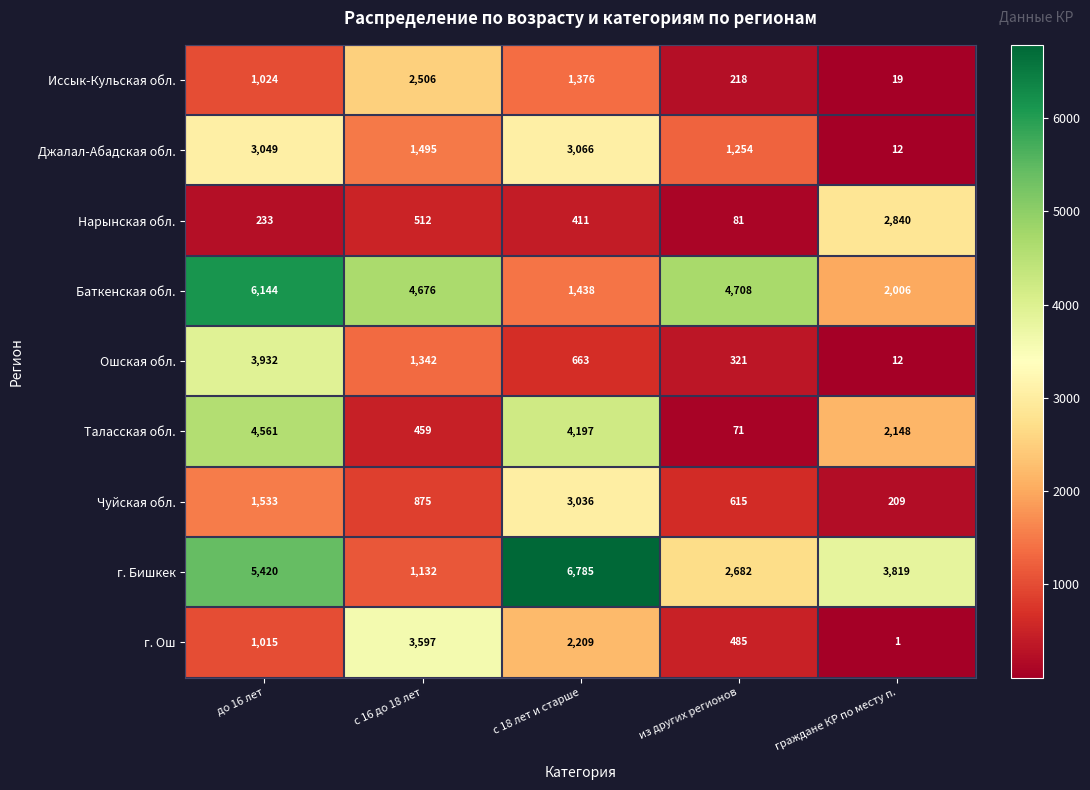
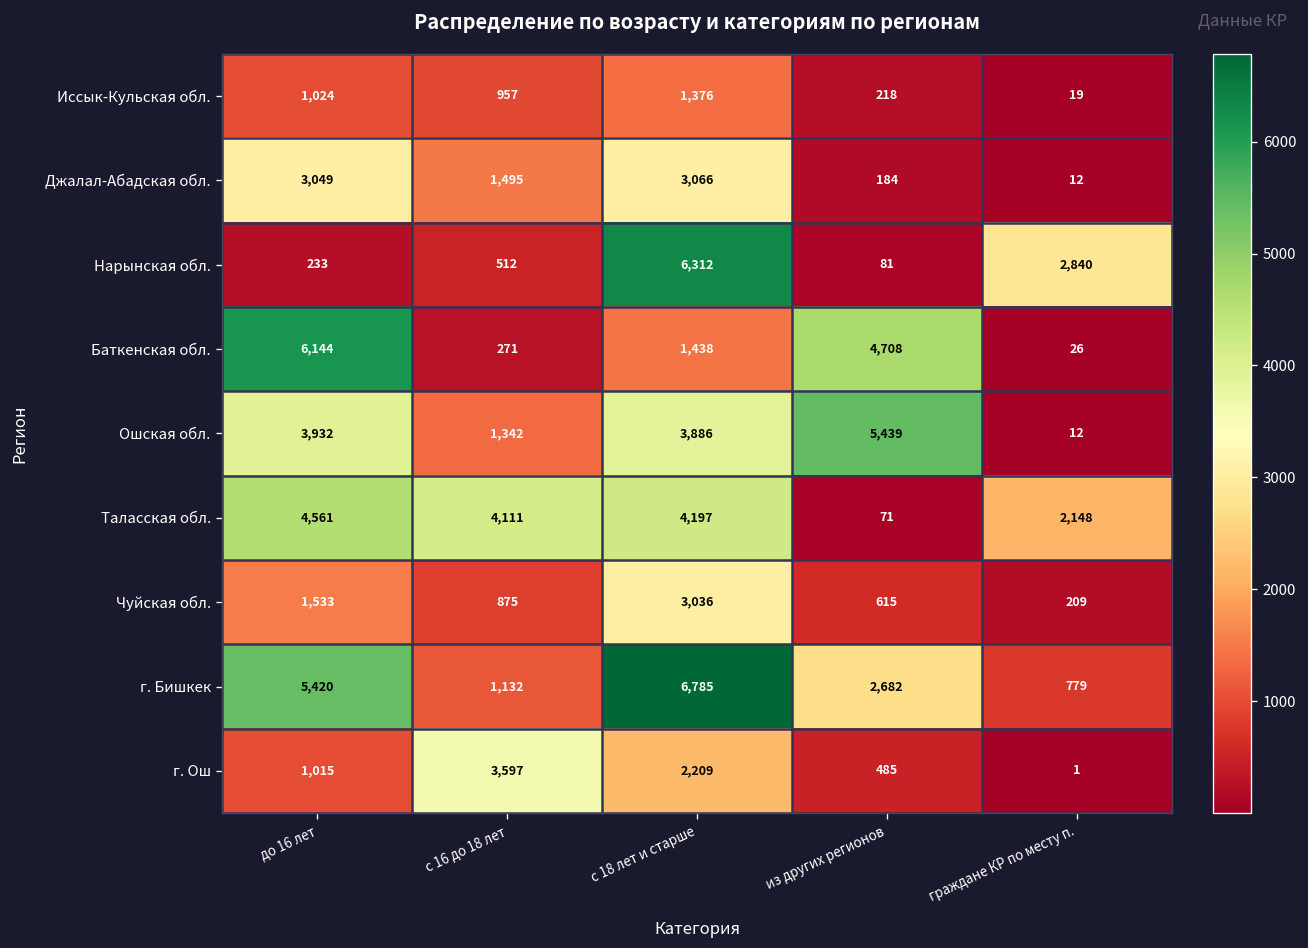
  {
    "Иссык-Кульская обл.": {
      "до 16 лет": "1,024",
-     "с 16 до 18 лет": "2,506",
+     "с 16 до 18 лет": "957",
      "с 18 лет и старше": "1,376",
      "из других регионов": "218",
      "граждане КР по месту п.": "19"
    },
    "Джалал-Абадская обл.": {
      "до 16 лет": "3,049",
      "с 16 до 18 лет": "1,495",
      "с 18 лет и старше": "3,066",
-     "из других регионов": "1,254",
+     "из других регионов": "184",
      "граждане КР по месту п.": "12"
    },
    "Нарынская обл.": {
      "до 16 лет": "233",
      "с 16 до 18 лет": "512",
-     "с 18 лет и старше": "411",
+     "с 18 лет и старше": "6,312",
      "из других регионов": "81",
      "граждане КР по месту п.": "2,840"
    },
    "Баткенская обл.": {
      "до 16 лет": "6,144",
-     "с 16 до 18 лет": "4,676",
+     "с 16 до 18 лет": "271",
      "с 18 лет и старше": "1,438",
      "из других регионов": "4,708",
-     "граждане КР по месту п.": "2,006"
+     "граждане КР по месту п.": "26"
    },
    "Ошская обл.": {
      "до 16 лет": "3,932",
      "с 16 до 18 лет": "1,342",
-     "с 18 лет и старше": "663",
-     "из других регионов": "321",
+     "с 18 лет и старше": "3,886",
+     "из других регионов": "5,439",
      "граждане КР по месту п.": "12"
    },
    "Таласская обл.": {
      "до 16 лет": "4,561",
-     "с 16 до 18 лет": "459",
+     "с 16 до 18 лет": "4,111",
      "с 18 лет и старше": "4,197",
      "из других регионов": "71",
      "граждане КР по месту п.": "2,148"
    },
    "Чуйская обл.": {
      "до 16 лет": "1,533",
      "с 16 до 18 лет": "875",
      "с 18 лет и старше": "3,036",
      "из других регионов": "615",
      "граждане КР по месту п.": "209"
    },
    "г. Бишкек": {
      "до 16 лет": "5,420",
      "с 16 до 18 лет": "1,132",
      "с 18 лет и старше": "6,785",
      "из других регионов": "2,682",
-     "граждане КР по месту п.": "3,819"
+     "граждане КР по месту п.": "779"
    },
    "г. Ош": {
      "до 16 лет": "1,015",
      "с 16 до 18 лет": "3,597",
      "с 18 лет и старше": "2,209",
      "из других регионов": "485",
      "граждане КР по месту п.": "1"
    }
  }
